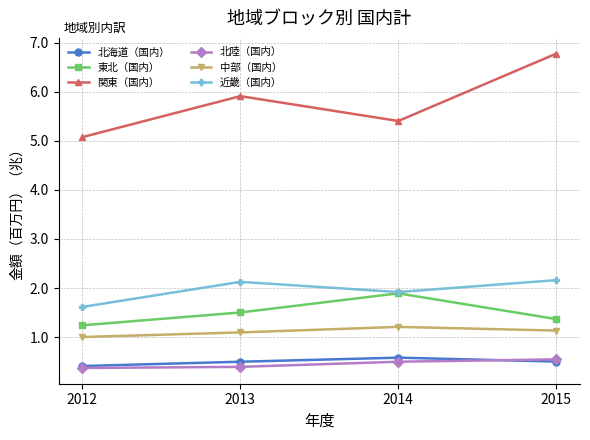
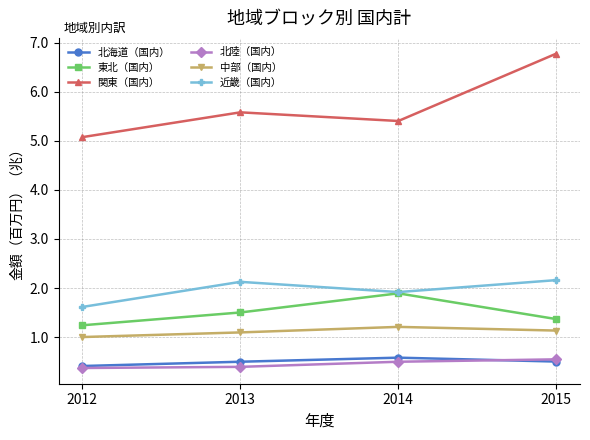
  {
    "北海道（国内）": {
      "2013": 0.5,
      "2014": 0.6
    },
    "東北（国内）": {
      "2012": 1.2,
      "2013": 1.5,
      "2015": 1.4
    },
    "関東（国内）": {
      "2012": 5.1,
-     "2013": 5.9,
+     "2013": 5.6,
      "2014": 5.4,
      "2015": 6.8
    },
    "北陸（国内）": {
      "2013": 0.4,
      "2014": 0.5
    },
    "中部（国内）": {
      "2012": 1.0,
      "2013": 1.1,
      "2014": 1.2,
      "2015": 1.1
    },
    "近畿（国内）": {
      "2012": 1.6,
      "2013": 2.1,
      "2015": 2.2
    }
  }
